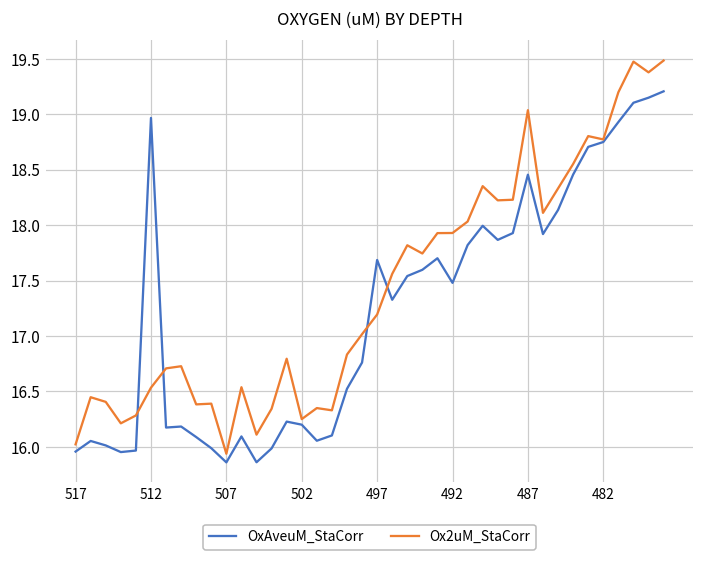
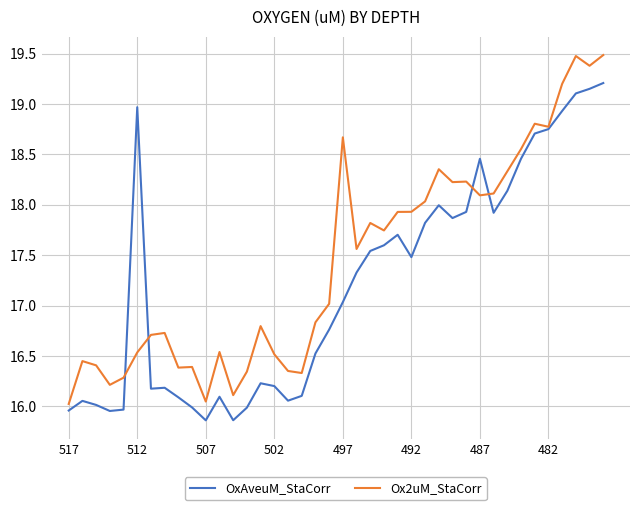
  {
    "OxAveuM_StaCorr": {
      "517": 15.96,
      "512": 18.97,
      "507": 15.86,
      "502": 16.20,
-     "497": 17.69,
+     "497": 17.03,
      "492": 17.48,
      "487": 18.46
    },
    "Ox2uM_StaCorr": {
      "517": 16.02,
      "512": 16.53,
-     "507": 15.94,
-     "502": 16.25,
-     "497": 17.19,
+     "507": 16.05,
+     "502": 16.52,
+     "497": 18.67,
      "492": 17.93,
-     "487": 19.04
+     "487": 18.09
    }
  }
